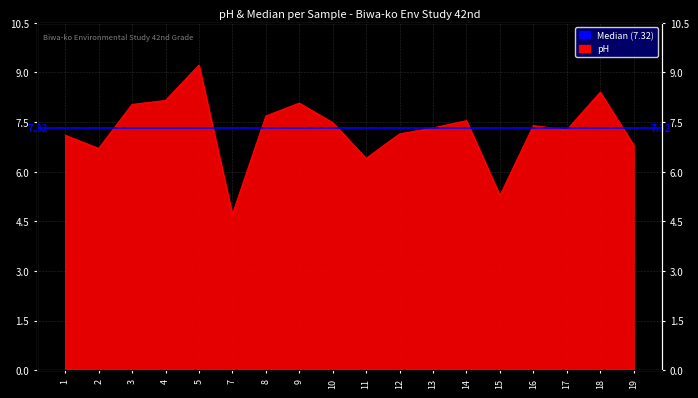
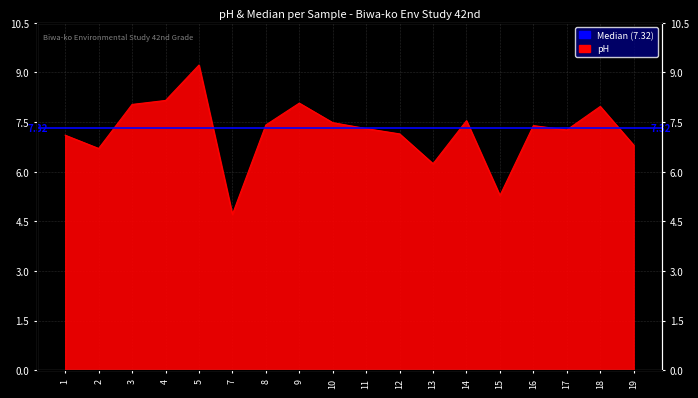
  {
    "2": 6.7,
    "3": 8.0,
    "4": 8.2,
    "7": 4.7,
-   "8": 7.7,
+   "8": 7.4,
    "9": 8.1,
    "10": 7.5,
-   "11": 6.4,
+   "11": 7.3,
    "12": 7.1,
-   "13": 7.3,
+   "13": 6.2,
    "14": 7.5,
    "15": 5.3,
    "16": 7.4,
    "17": 7.3,
-   "18": 8.4
+   "18": 8.0
  }
